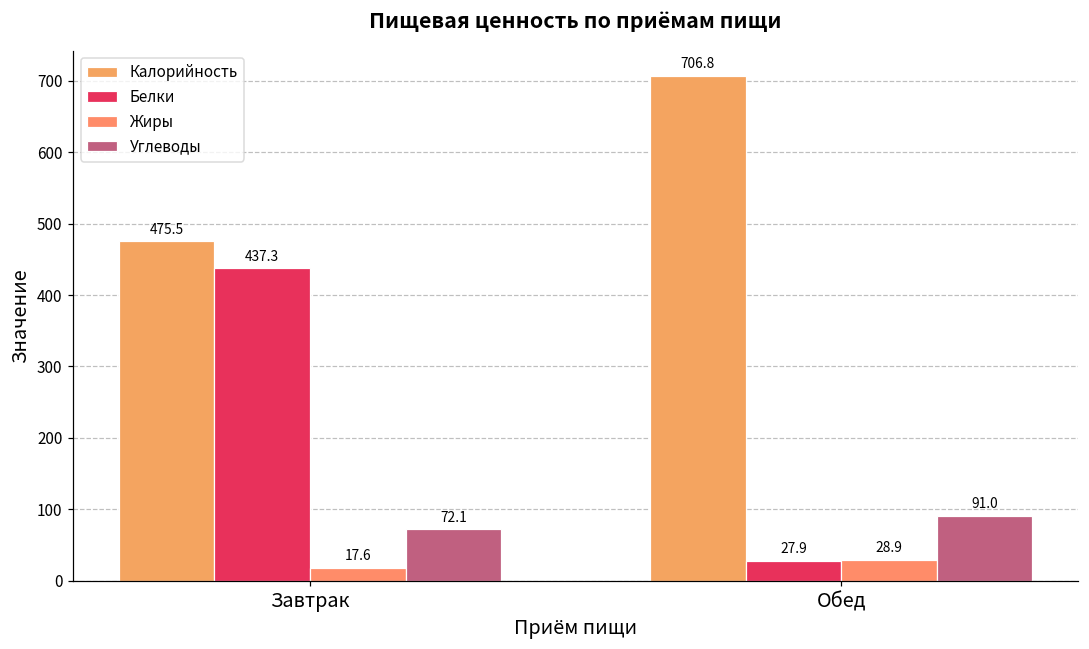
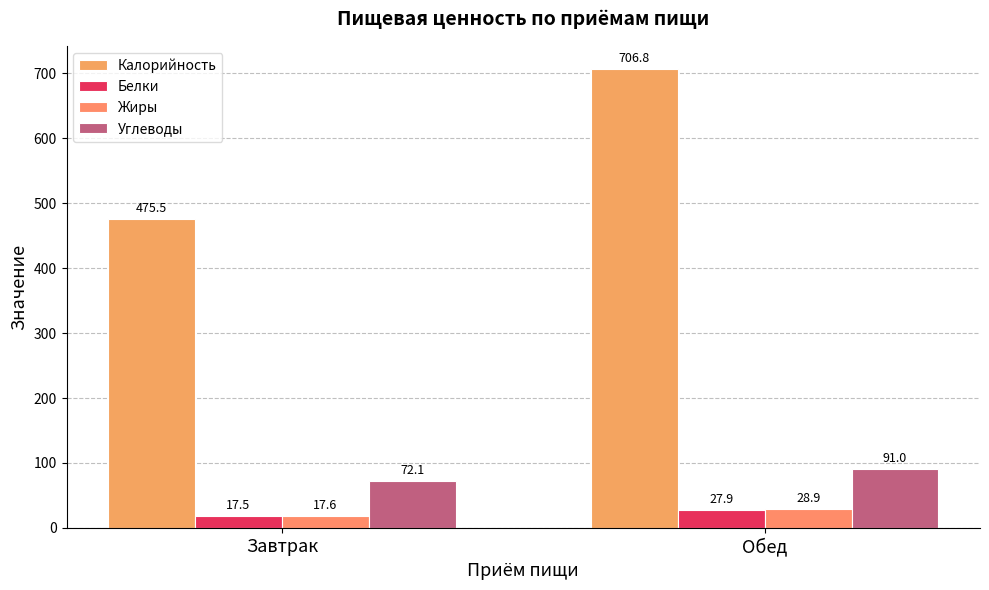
  {
    "Белки": {
-     "Завтрак": 437.3,
+     "Завтрак": 17.5,
      "Обед": 27.9
    },
    "Углеводы": {
      "Завтрак": 72.1,
      "Обед": 91.0
    }
  }
